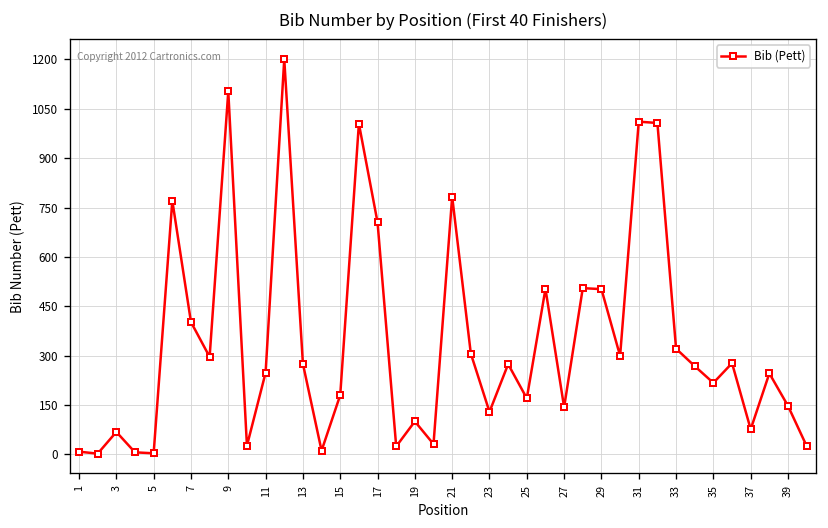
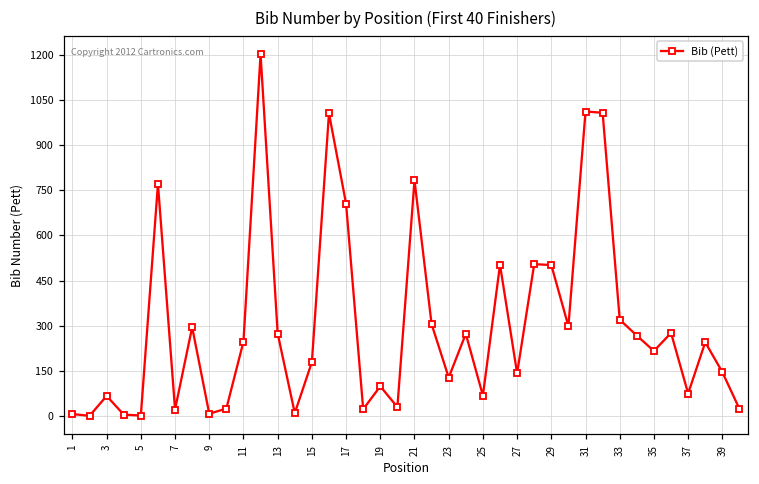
  {
    "1": 10,
    "3": 70,
    "5": 0,
-   "7": 400,
-   "9": 1100,
+   "7": 20,
+   "9": 10,
    "11": 250,
    "13": 280,
    "15": 180,
    "17": 710,
    "19": 100,
    "21": 780,
    "23": 130,
-   "25": 170,
+   "25": 70,
    "27": 140,
    "29": 500,
    "31": 1010,
    "33": 320,
    "35": 220,
    "37": 80,
    "39": 150
  }
